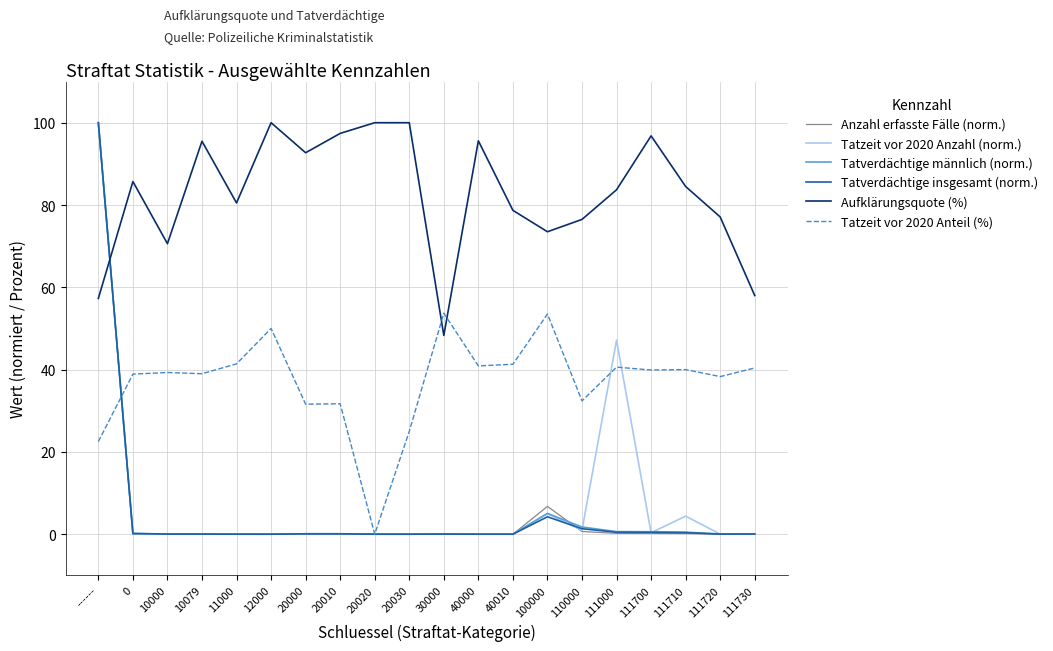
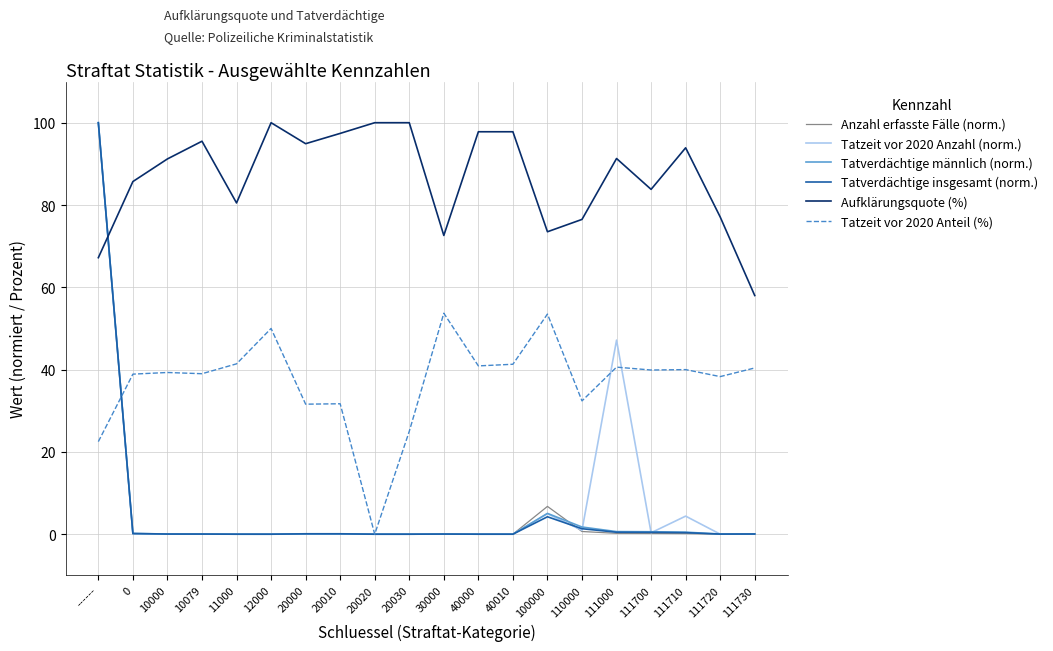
  {
    "Anzahl erfasste Fälle (norm.)": {
      "100000": 7
    },
    "Tatzeit vor 2020 Anzahl (norm.)": {
      "111000": 47,
      "111710": 4
    },
    "Tatverdächtige insgesamt (norm.)": {
      "100000": 4
    },
    "Aufklärungsquote (%)": {
-     "------": 57,
+     "------": 67,
      "0": 86,
-     "10000": 71,
+     "10000": 91,
      "10079": 96,
      "11000": 81,
      "12000": 100,
-     "20000": 93,
+     "20000": 95,
      "20010": 97,
      "20020": 100,
      "20030": 100,
-     "30000": 48,
-     "40000": 96,
-     "40010": 79,
+     "30000": 73,
+     "40000": 98,
+     "40010": 98,
      "100000": 74,
      "110000": 77,
-     "111000": 84,
-     "111700": 97,
-     "111710": 85,
+     "111000": 91,
+     "111700": 84,
+     "111710": 94,
      "111720": 77,
      "111730": 58
    }
  }
